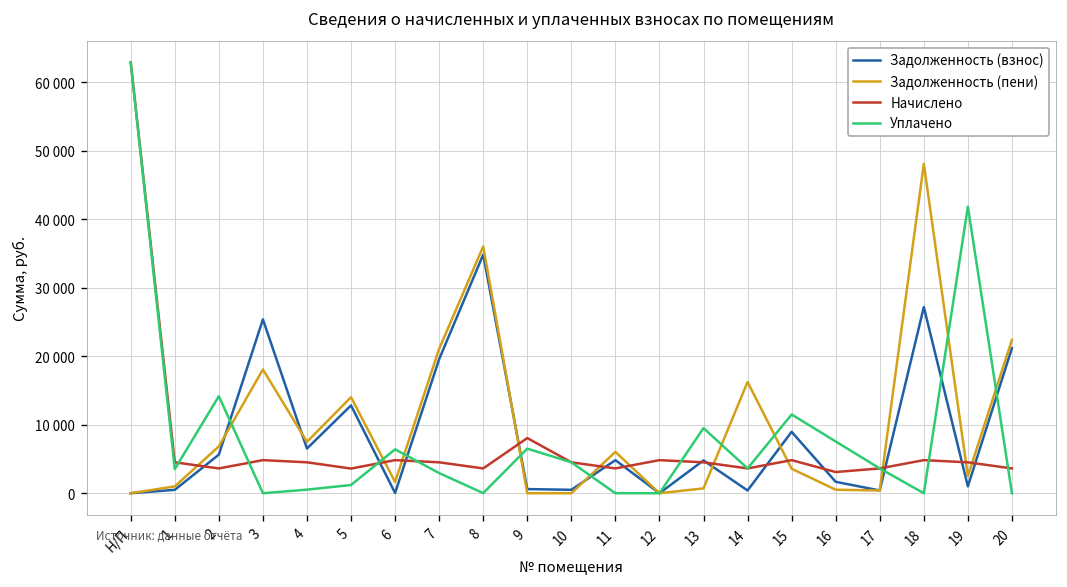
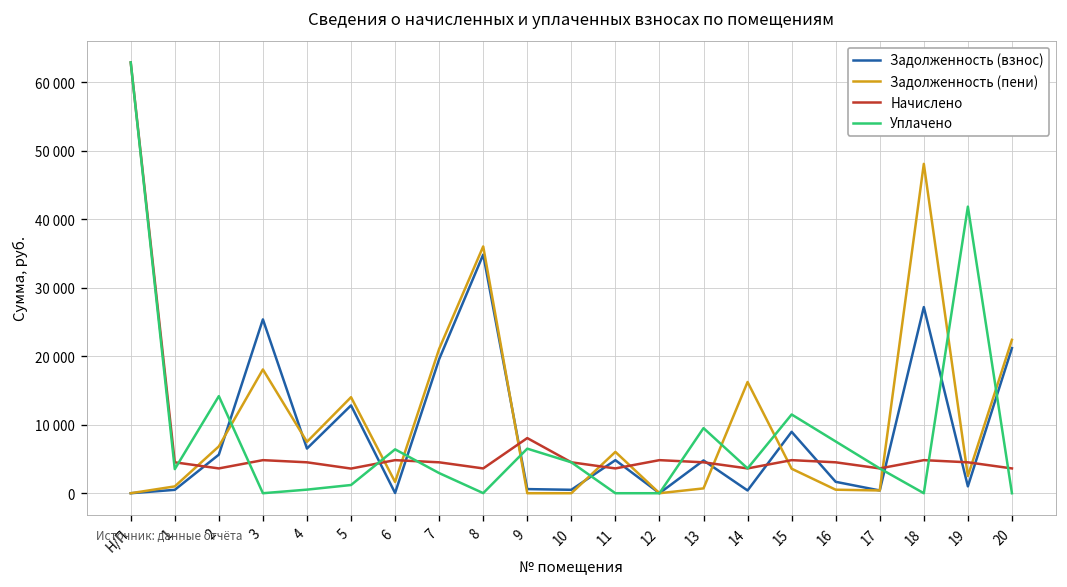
  {
    "Задолженность (взнос)": {
      "1": 0,
      "2": 6000,
      "3": 25000,
      "4": 7000,
      "5": 13000,
      "6": 0,
      "7": 20000,
      "8": 35000,
      "9": 1000,
      "10": 1000,
      "11": 5000,
      "14": 0,
      "15": 9000,
      "16": 2000,
      "18": 27000,
      "19": 1000,
      "20": 21000
    },
    "Задолженность (пени)": {
      "1": 1000,
      "2": 7000,
      "3": 18000,
      "4": 8000,
      "5": 14000,
      "6": 2000,
      "7": 21000,
      "8": 36000,
      "9": 0,
      "10": 0,
      "11": 6000,
      "13": 1000,
      "14": 16000,
      "15": 4000,
      "16": 1000,
      "18": 48000,
      "19": 3000,
      "20": 22000
    },
    "Начислено": {
      "1": 5000,
      "2": 4000,
      "3": 5000,
      "4": 5000,
      "5": 4000,
      "6": 5000,
      "7": 5000,
      "8": 4000,
      "9": 8000,
      "11": 4000,
      "12": 5000,
      "15": 5000,
-     "16": 3000,
+     "16": 5000,
      "18": 5000,
      "19": 5000,
      "20": 4000
    },
    "Уплачено": {
      "1": 4000,
      "2": 14000,
      "3": 0,
      "4": 1000,
      "5": 1000,
      "6": 6000,
      "7": 3000,
      "8": 0,
      "9": 7000,
      "11": 0,
      "13": 10000,
      "15": 12000,
      "16": 8000,
      "18": 0,
      "19": 42000,
      "20": 0
    }
  }
